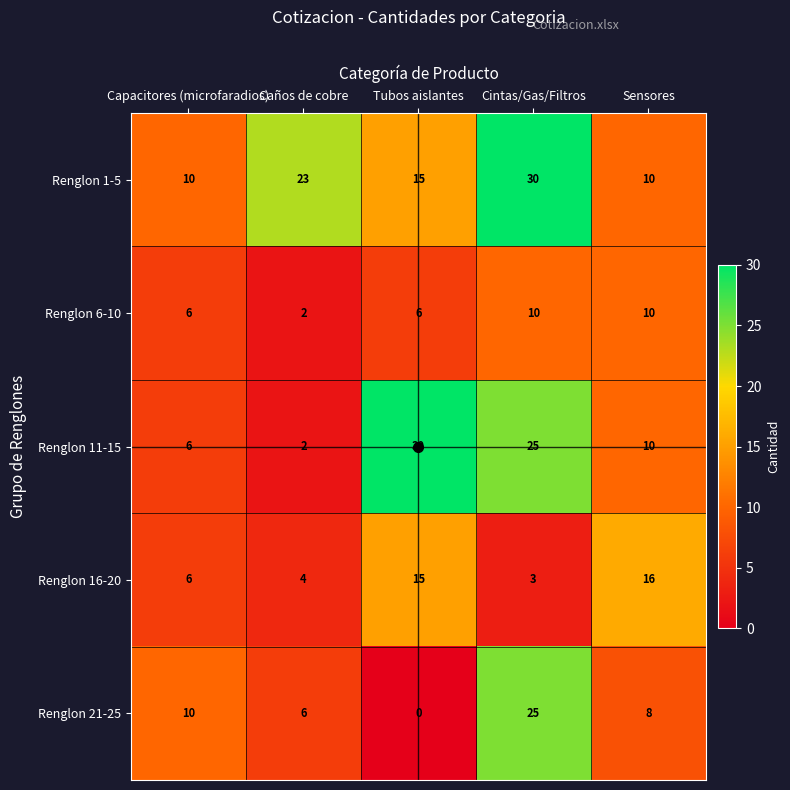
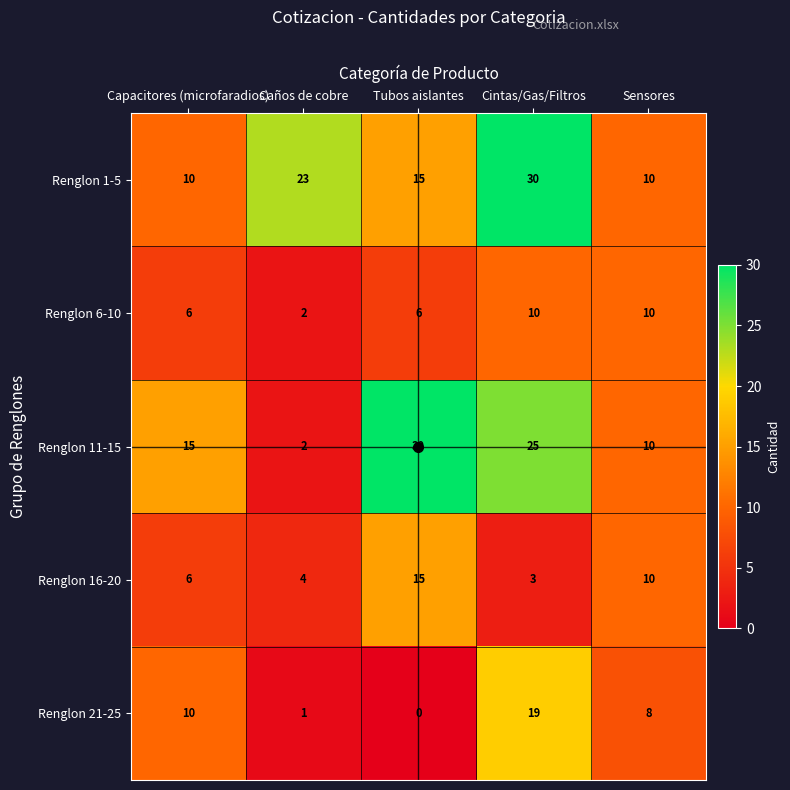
  {
    "Renglon 1-5": {
      "Capacitores (microfaradios)": 10,
      "Caños de cobre": 23,
      "Tubos aislantes": 15,
      "Cintas/Gas/Filtros": 30,
      "Sensores": 10
    },
    "Renglon 6-10": {
      "Capacitores (microfaradios)": 6,
      "Caños de cobre": 2,
      "Tubos aislantes": 6,
      "Cintas/Gas/Filtros": 10,
      "Sensores": 10
    },
    "Renglon 11-15": {
-     "Capacitores (microfaradios)": 6,
+     "Capacitores (microfaradios)": 15,
      "Caños de cobre": 2,
      "Cintas/Gas/Filtros": 25,
      "Sensores": 10
    },
    "Renglon 16-20": {
      "Capacitores (microfaradios)": 6,
      "Caños de cobre": 4,
      "Tubos aislantes": 15,
      "Cintas/Gas/Filtros": 3,
-     "Sensores": 16
+     "Sensores": 10
    },
    "Renglon 21-25": {
      "Capacitores (microfaradios)": 10,
-     "Caños de cobre": 6,
+     "Caños de cobre": 1,
      "Tubos aislantes": 0,
-     "Cintas/Gas/Filtros": 25,
+     "Cintas/Gas/Filtros": 19,
      "Sensores": 8
    }
  }
